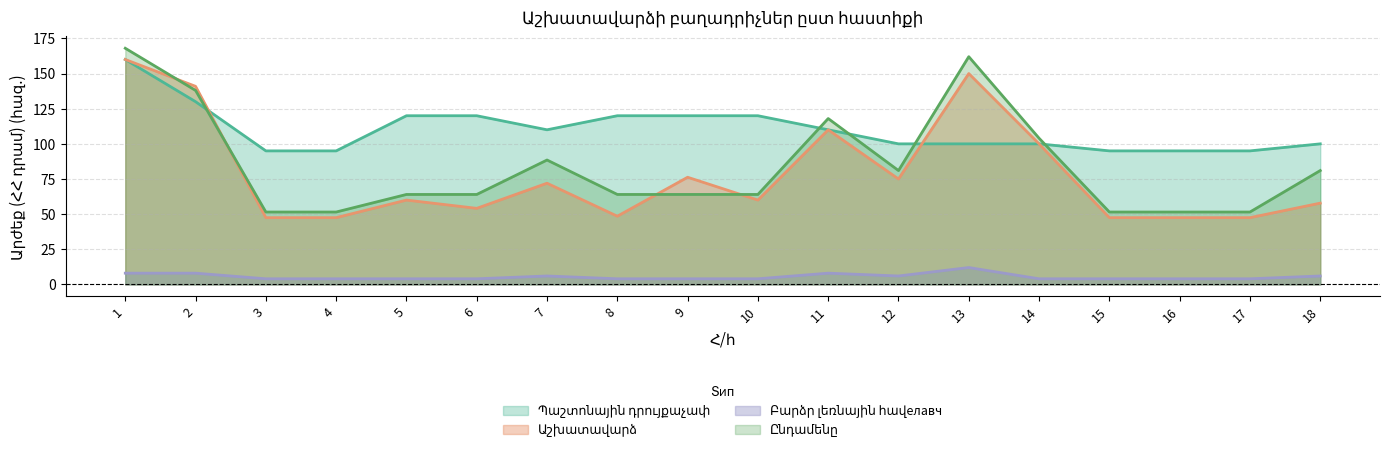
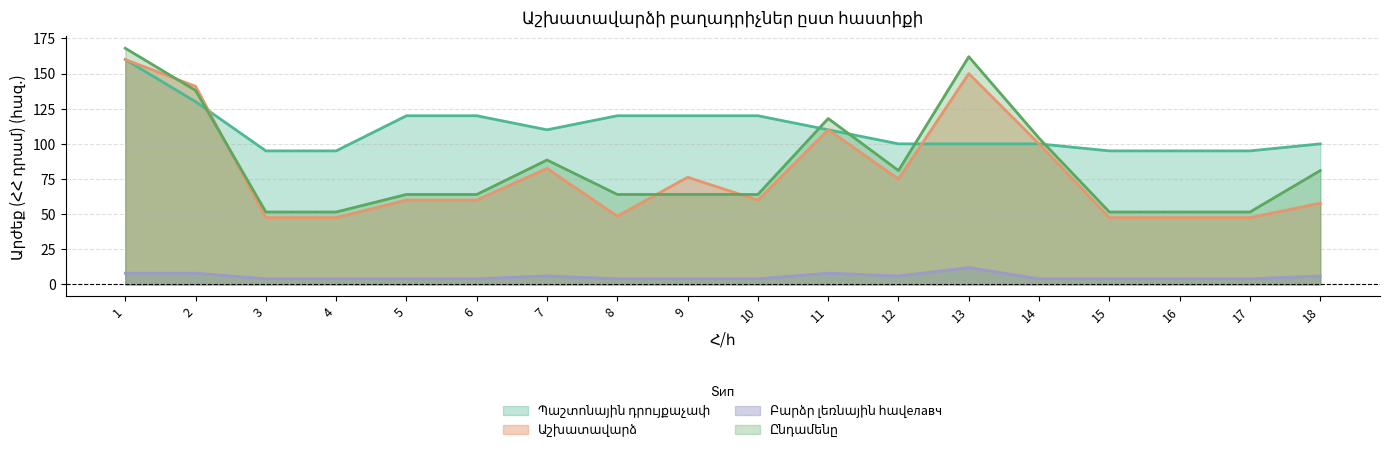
  {
    "Աշխատավարձ": {
      "2": 141,
      "3": 48,
      "4": 48,
      "5": 60,
-     "6": 54,
-     "7": 72,
+     "6": 60,
+     "7": 83,
      "8": 49,
      "9": 76,
      "10": 60,
      "12": 75,
      "13": 150,
      "15": 48,
      "16": 48,
      "17": 48,
      "18": 58
    }
  }
